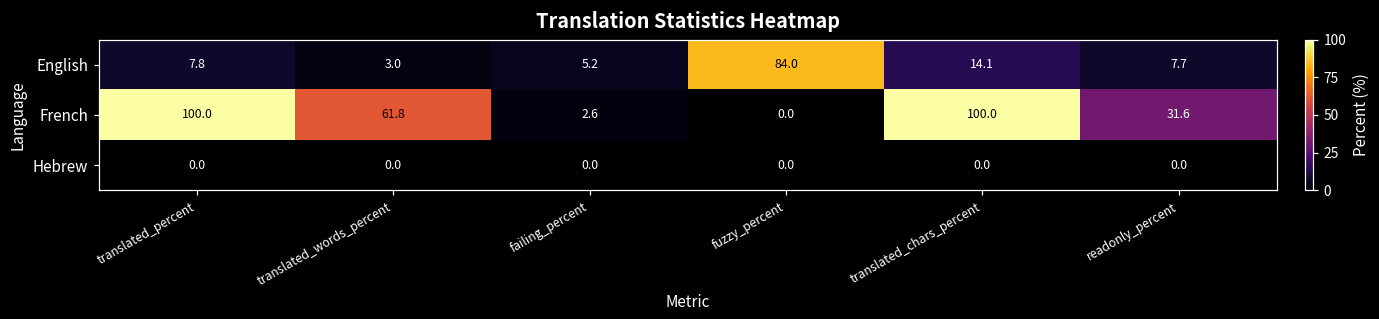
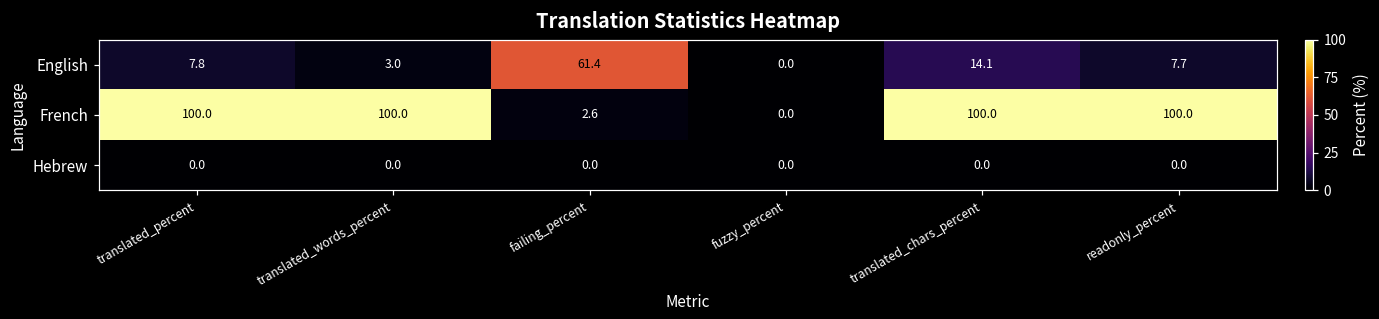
  {
    "English": {
      "translated_percent": 7.8,
      "translated_words_percent": 3.0,
-     "failing_percent": 5.2,
-     "fuzzy_percent": 84.0,
+     "failing_percent": 61.4,
+     "fuzzy_percent": 0.0,
      "translated_chars_percent": 14.1,
      "readonly_percent": 7.7
    },
    "French": {
      "translated_percent": 100.0,
-     "translated_words_percent": 61.8,
+     "translated_words_percent": 100.0,
      "failing_percent": 2.6,
      "fuzzy_percent": 0.0,
      "translated_chars_percent": 100.0,
-     "readonly_percent": 31.6
+     "readonly_percent": 100.0
    },
    "Hebrew": {
      "translated_percent": 0.0,
      "translated_words_percent": 0.0,
      "failing_percent": 0.0,
      "fuzzy_percent": 0.0,
      "translated_chars_percent": 0.0,
      "readonly_percent": 0.0
    }
  }
